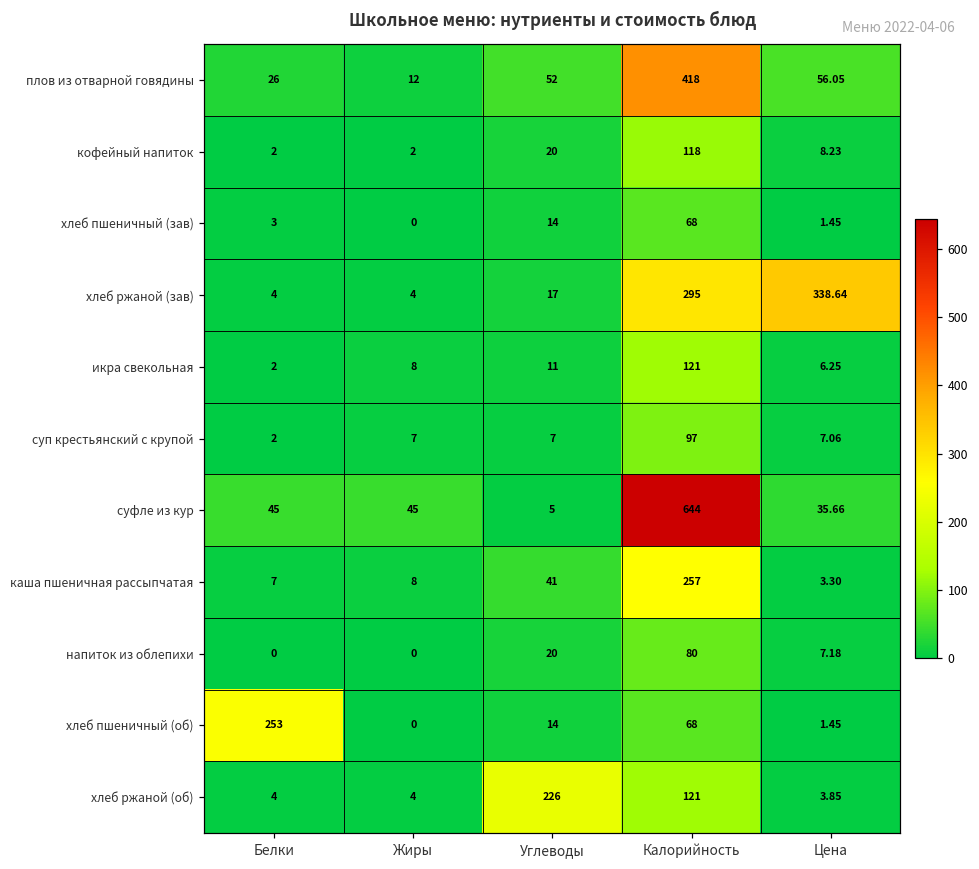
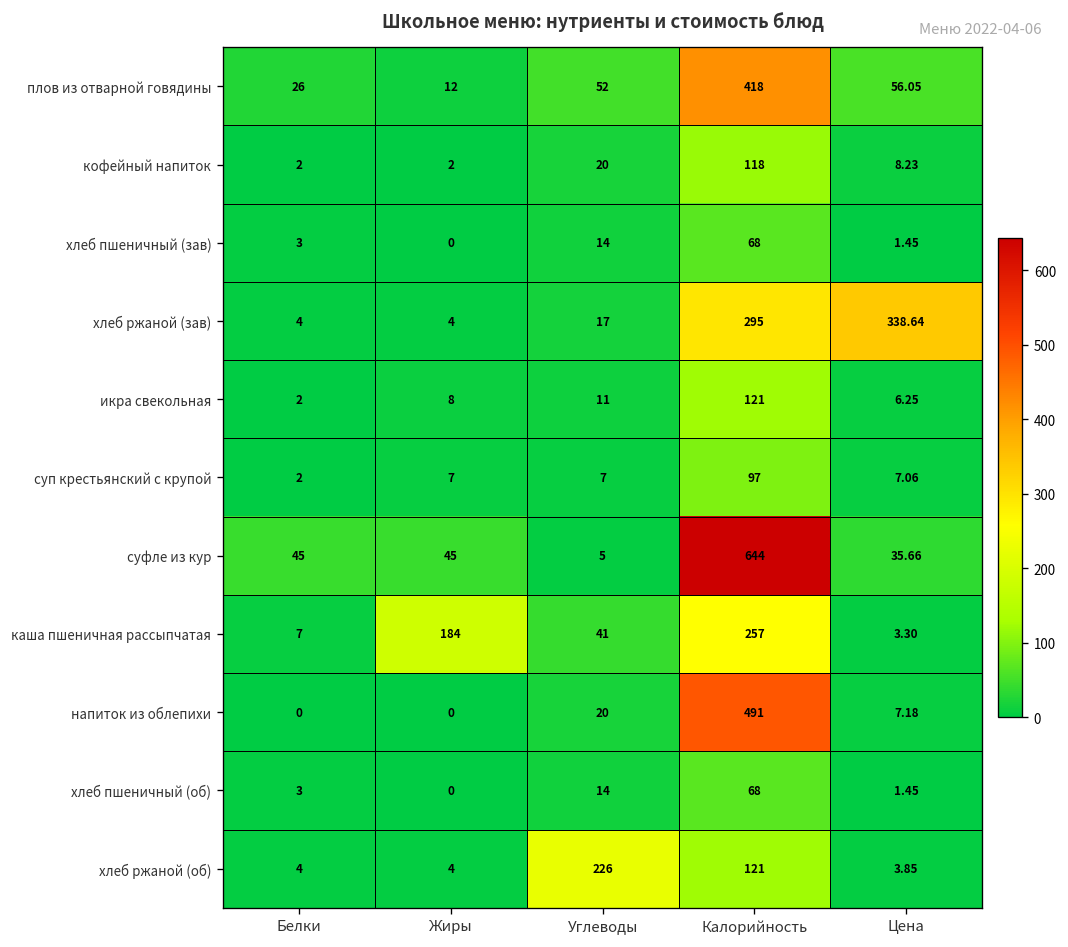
  {
    "плов из отварной говядины": {
      "Белки": 26,
      "Жиры": 12,
      "Углеводы": 52,
      "Калорийность": 418,
      "Цена": 56.05
    },
    "кофейный напиток": {
      "Белки": 2,
      "Жиры": 2,
      "Углеводы": 20,
      "Калорийность": 118,
      "Цена": 8.23
    },
    "хлеб пшеничный (зав)": {
      "Белки": 3,
      "Жиры": 0,
      "Углеводы": 14,
      "Калорийность": 68,
      "Цена": 1.45
    },
    "хлеб ржаной (зав)": {
      "Белки": 4,
      "Жиры": 4,
      "Углеводы": 17,
      "Калорийность": 295,
      "Цена": 338.64
    },
    "икра свекольная": {
      "Белки": 2,
      "Жиры": 8,
      "Углеводы": 11,
      "Калорийность": 121,
      "Цена": 6.25
    },
    "суп крестьянский с крупой": {
      "Белки": 2,
      "Жиры": 7,
      "Углеводы": 7,
      "Калорийность": 97,
      "Цена": 7.06
    },
    "суфле из кур": {
      "Белки": 45,
      "Жиры": 45,
      "Углеводы": 5,
      "Калорийность": 644,
      "Цена": 35.66
    },
    "каша пшеничная рассыпчатая": {
      "Белки": 7,
-     "Жиры": 8,
+     "Жиры": 184,
      "Углеводы": 41,
      "Калорийность": 257,
      "Цена": 3.30
    },
    "напиток из облепихи": {
      "Белки": 0,
      "Жиры": 0,
      "Углеводы": 20,
-     "Калорийность": 80,
+     "Калорийность": 491,
      "Цена": 7.18
    },
    "хлеб пшеничный (об)": {
-     "Белки": 253,
+     "Белки": 3,
      "Жиры": 0,
      "Углеводы": 14,
      "Калорийность": 68,
      "Цена": 1.45
    },
    "хлеб ржаной (об)": {
      "Белки": 4,
      "Жиры": 4,
      "Углеводы": 226,
      "Калорийность": 121,
      "Цена": 3.85
    }
  }
